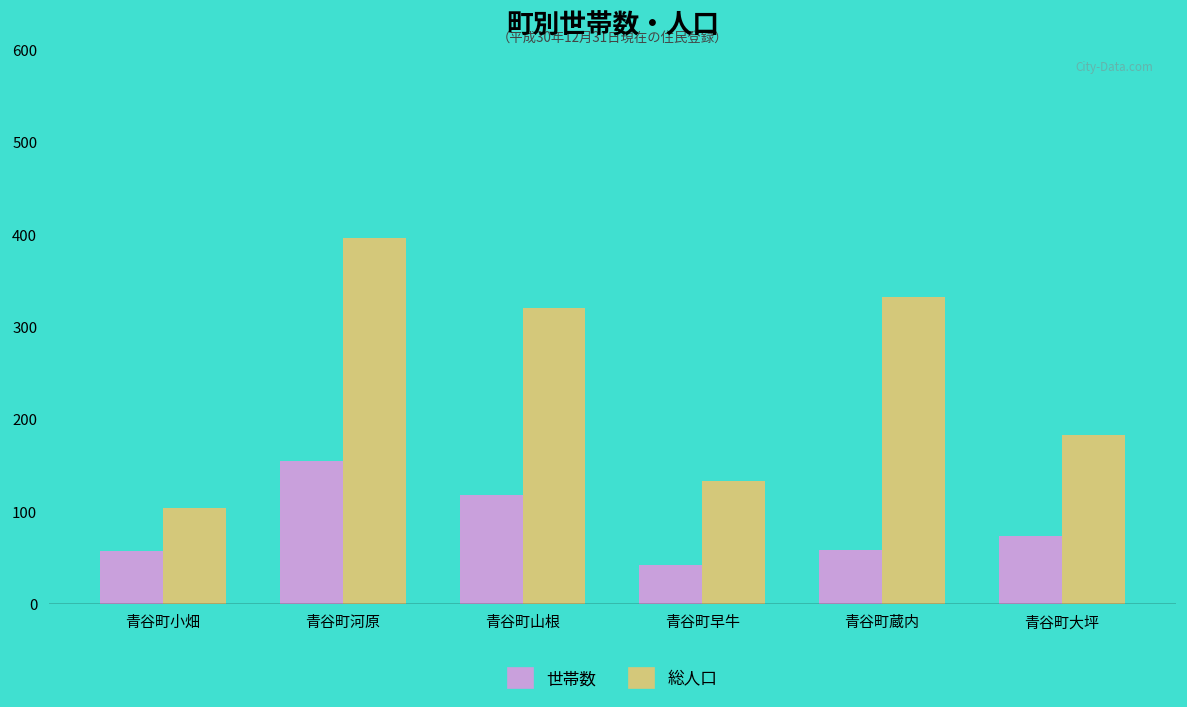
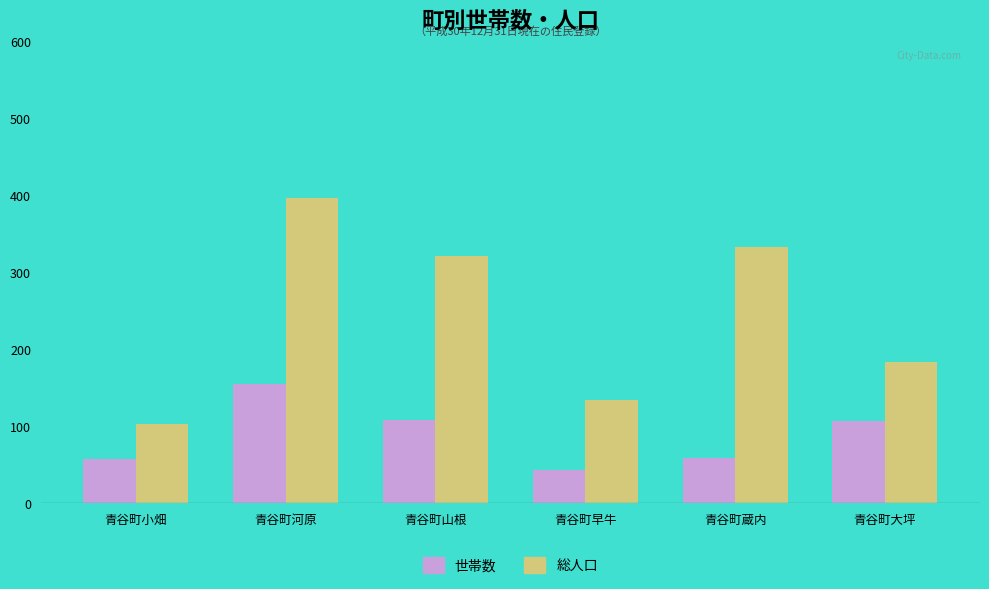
  {
    "世帯数": {
      "青谷町小畑": 60,
      "青谷町河原": 150,
-     "青谷町山根": 120,
+     "青谷町山根": 110,
      "青谷町早牛": 40,
      "青谷町蔵内": 60,
-     "青谷町大坪": 70
+     "青谷町大坪": 110
    },
    "総人口": {
      "青谷町小畑": 100,
      "青谷町河原": 400,
      "青谷町山根": 320,
      "青谷町早牛": 130,
      "青谷町蔵内": 330,
      "青谷町大坪": 180
    }
  }
